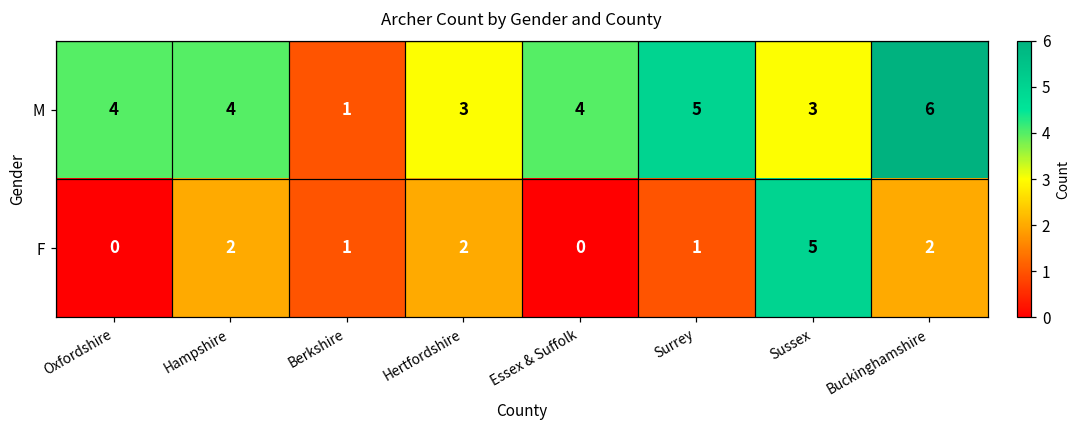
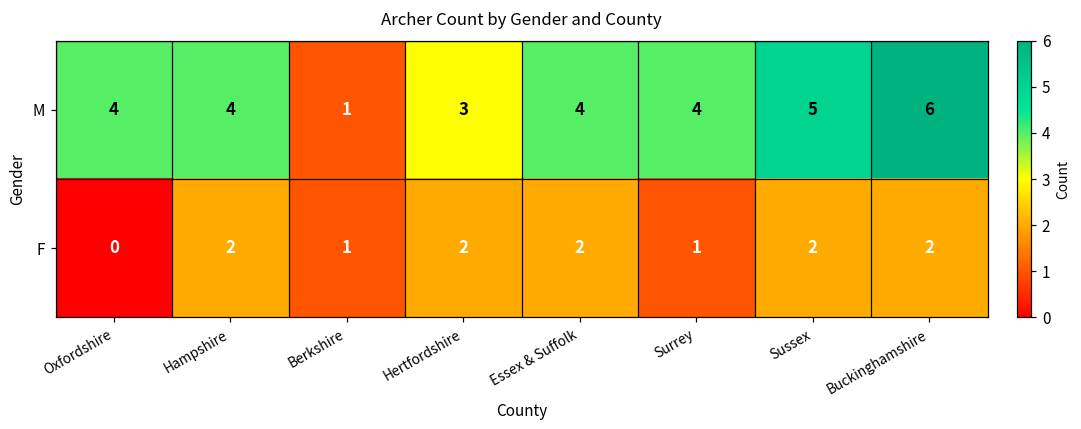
  {
    "M": {
      "Oxfordshire": 4,
      "Hampshire": 4,
      "Berkshire": 1,
      "Hertfordshire": 3,
      "Essex & Suffolk": 4,
-     "Surrey": 5,
-     "Sussex": 3,
+     "Surrey": 4,
+     "Sussex": 5,
      "Buckinghamshire": 6
    },
    "F": {
      "Oxfordshire": 0,
      "Hampshire": 2,
      "Berkshire": 1,
      "Hertfordshire": 2,
-     "Essex & Suffolk": 0,
+     "Essex & Suffolk": 2,
      "Surrey": 1,
-     "Sussex": 5,
+     "Sussex": 2,
      "Buckinghamshire": 2
    }
  }
